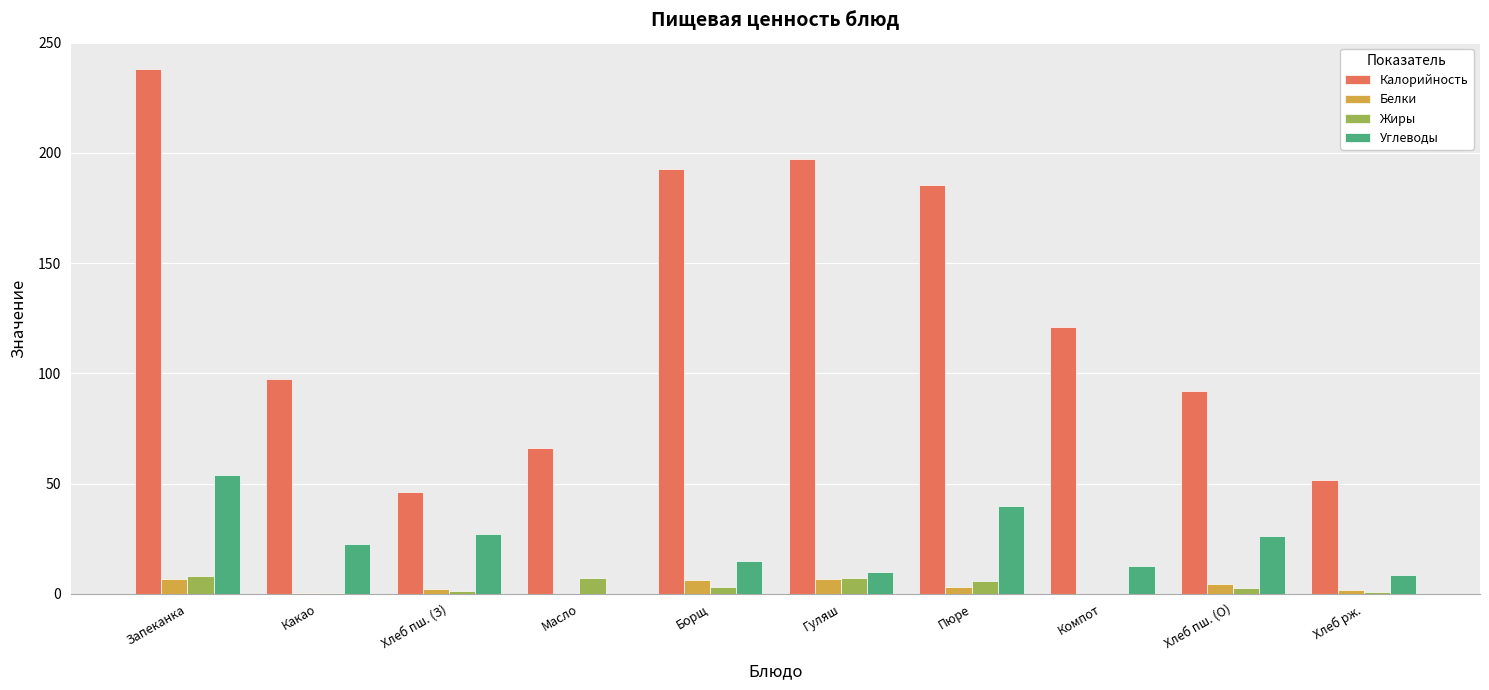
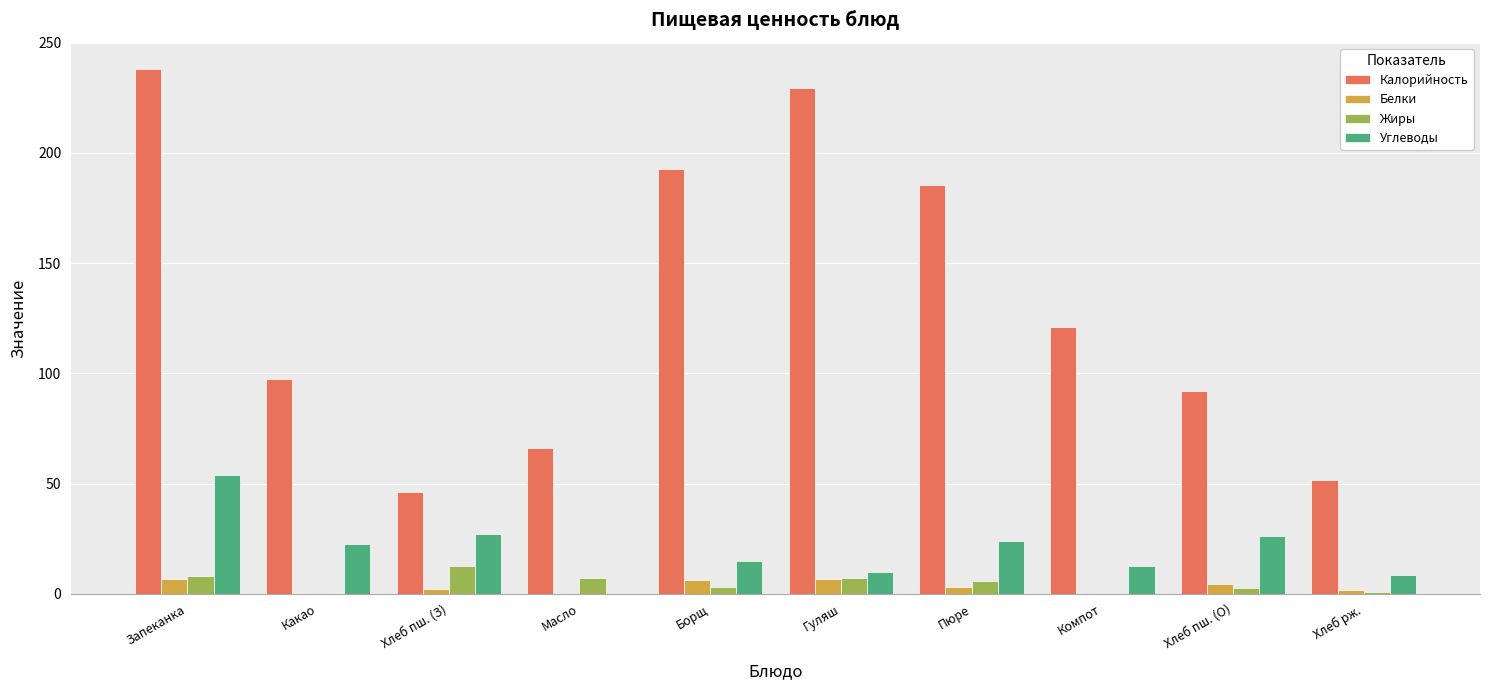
  {
    "Калорийность": {
      "Запеканка": 238,
      "Какао": 98,
      "Хлеб пш. (З)": 46,
      "Масло": 66,
      "Борщ": 193,
-     "Гуляш": 197,
+     "Гуляш": 230,
      "Пюре": 185,
      "Компот": 121,
      "Хлеб пш. (О)": 92,
      "Хлеб рж.": 52
    },
    "Белки": {
      "Запеканка": 7,
      "Хлеб пш. (З)": 2,
      "Масло": 0,
      "Борщ": 6,
      "Гуляш": 7,
      "Пюре": 3,
      "Компот": 0,
      "Хлеб пш. (О)": 4,
      "Хлеб рж.": 2
    },
    "Жиры": {
      "Запеканка": 8,
-     "Хлеб пш. (З)": 1,
+     "Хлеб пш. (З)": 12,
      "Масло": 7,
      "Борщ": 3,
      "Гуляш": 7,
      "Пюре": 6,
      "Компот": 0,
      "Хлеб пш. (О)": 3
    },
    "Углеводы": {
      "Запеканка": 54,
      "Какао": 23,
      "Хлеб пш. (З)": 27,
      "Масло": 0,
      "Борщ": 15,
      "Гуляш": 10,
-     "Пюре": 40,
+     "Пюре": 24,
      "Компот": 12,
      "Хлеб пш. (О)": 26,
      "Хлеб рж.": 9
    }
  }
